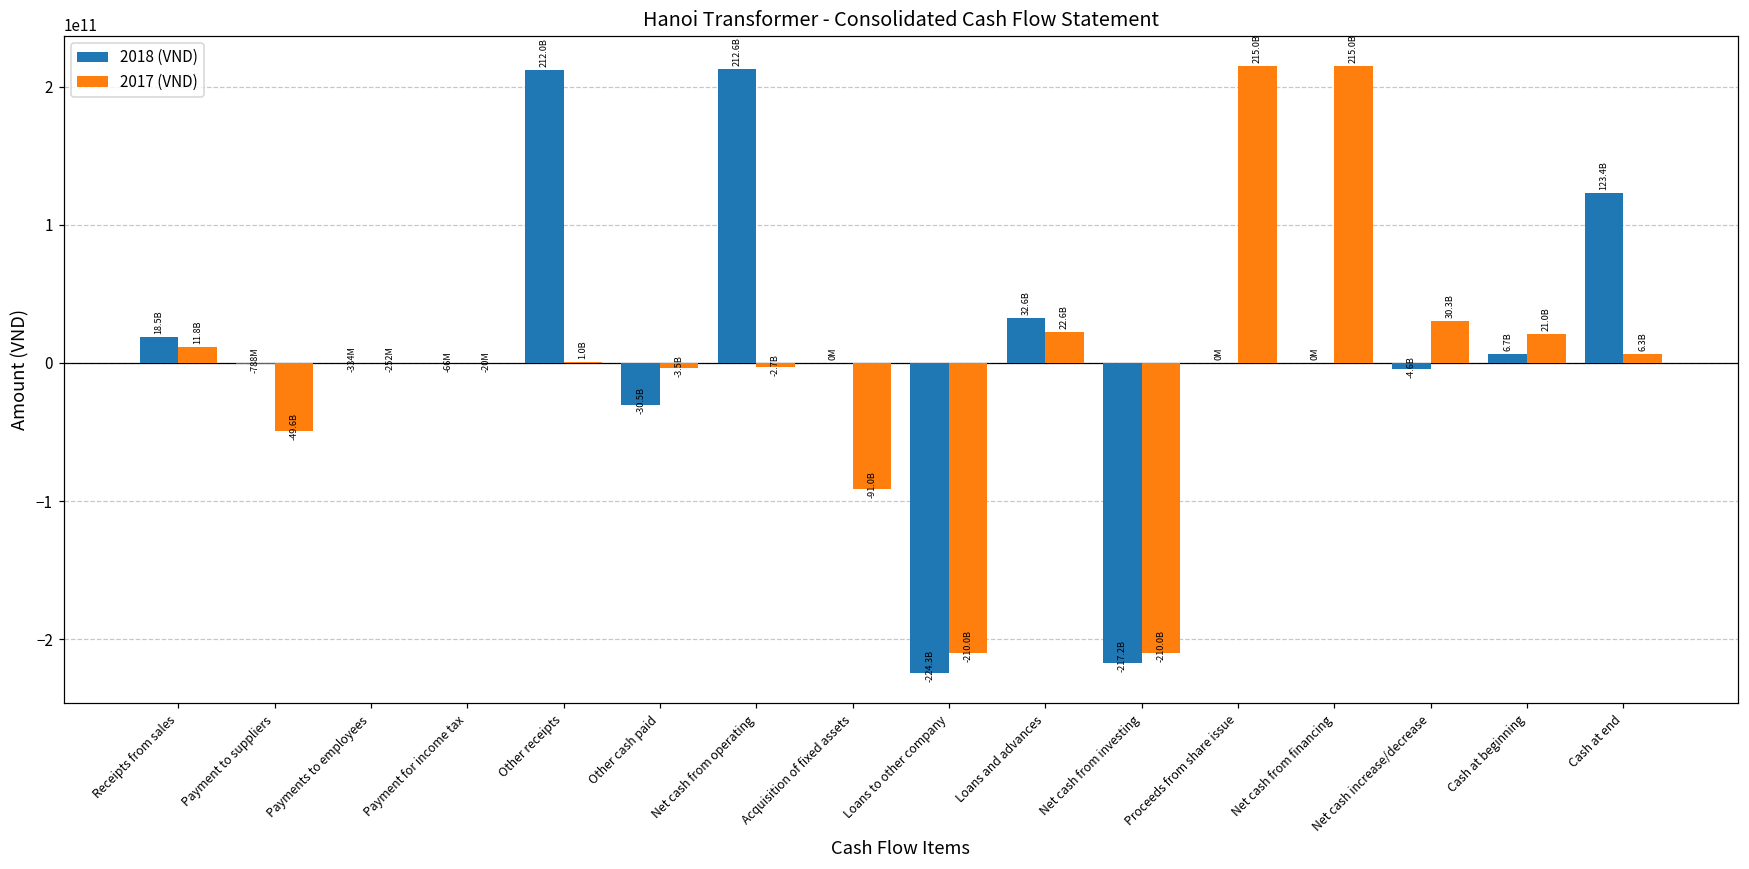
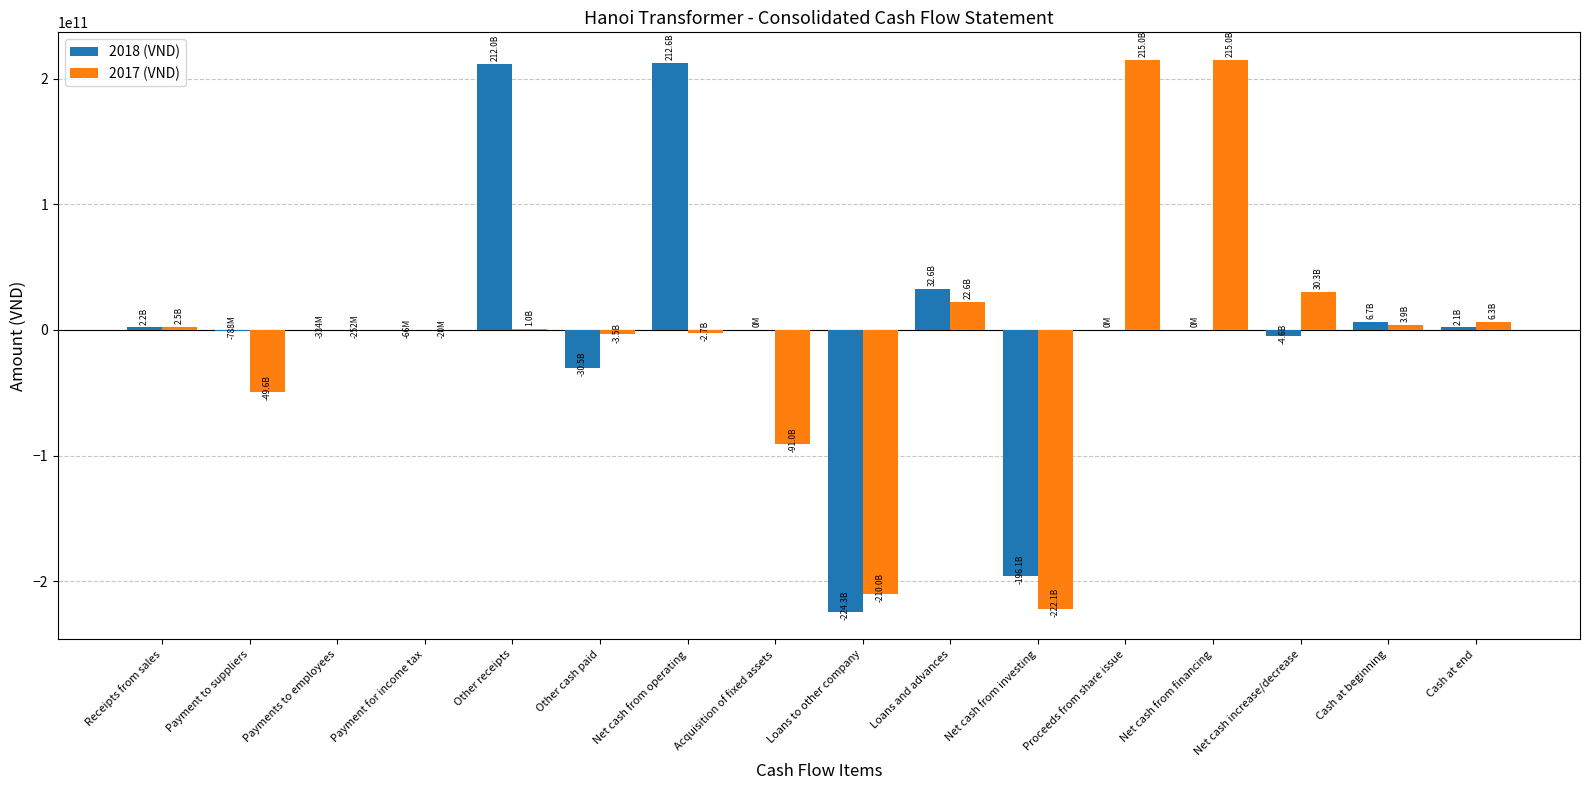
  {
    "2018 (VND)": {
-     "Receipts from sales": "18.5B",
+     "Receipts from sales": "2.2B",
      "Payment to suppliers": "-788M",
      "Payments to employees": "-334M",
      "Payment for income tax": "-66M",
      "Other receipts": "212.0B",
      "Other cash paid": "-30.5B",
      "Net cash from operating": "212.6B",
      "Acquisition of fixed assets": "0M",
      "Loans to other company": "-224.3B",
      "Loans and advances": "32.6B",
-     "Net cash from investing": "-217.2B",
+     "Net cash from investing": "-196.1B",
      "Proceeds from share issue": "0M",
      "Net cash from financing": "0M",
      "Net cash increase/decrease": "-4.6B",
      "Cash at beginning": "6.7B",
-     "Cash at end": "123.4B"
+     "Cash at end": "2.1B"
    },
    "2017 (VND)": {
-     "Receipts from sales": "11.8B",
+     "Receipts from sales": "2.5B",
      "Payment to suppliers": "-49.6B",
      "Payments to employees": "-252M",
      "Payment for income tax": "-20M",
      "Other receipts": "1.0B",
      "Other cash paid": "-3.5B",
      "Net cash from operating": "-2.7B",
      "Acquisition of fixed assets": "-91.0B",
      "Loans to other company": "-210.0B",
      "Loans and advances": "22.6B",
-     "Net cash from investing": "-210.0B",
+     "Net cash from investing": "-222.1B",
      "Proceeds from share issue": "215.0B",
      "Net cash from financing": "215.0B",
      "Net cash increase/decrease": "30.3B",
-     "Cash at beginning": "21.0B",
+     "Cash at beginning": "3.9B",
      "Cash at end": "6.3B"
    }
  }
